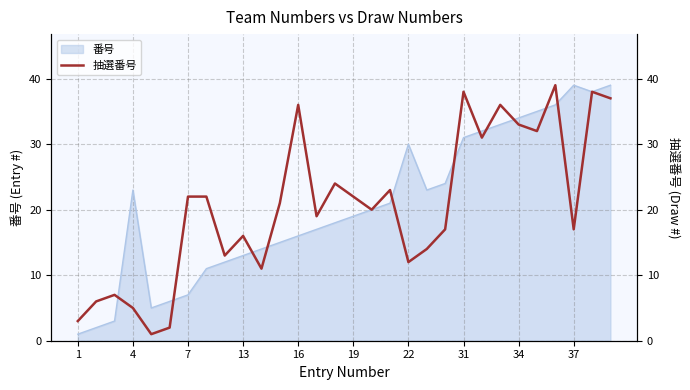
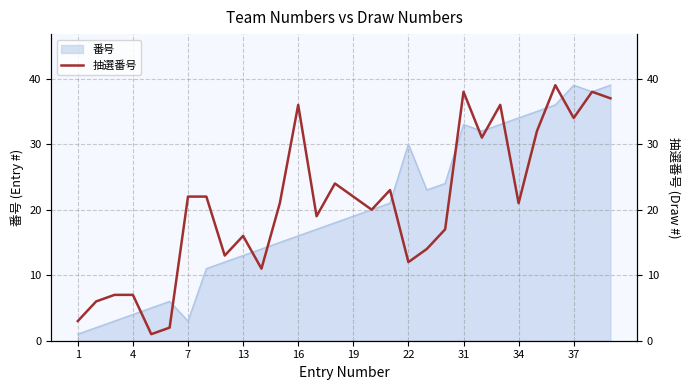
  {
    "番号": {
      "1": 1,
-     "4": 23,
-     "7": 7,
+     "4": 4,
+     "7": 3,
      "13": 13,
      "16": 16,
      "19": 19,
      "22": 30,
-     "31": 31,
+     "31": 33,
      "34": 34,
      "37": 39
    },
    "抽選番号": {
      "1": 3,
-     "4": 5,
+     "4": 7,
      "7": 22,
      "13": 16,
      "16": 36,
      "19": 22,
      "22": 12,
      "31": 38,
-     "34": 33,
-     "37": 17
+     "34": 21,
+     "37": 34
    }
  }
